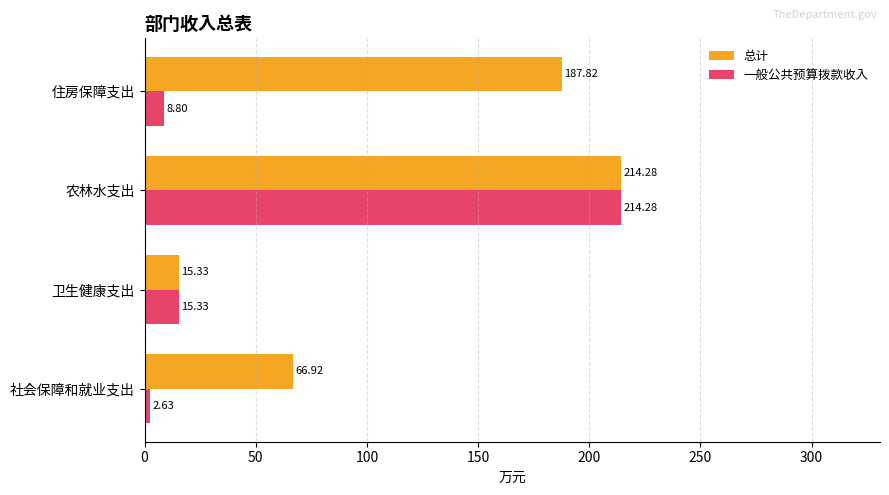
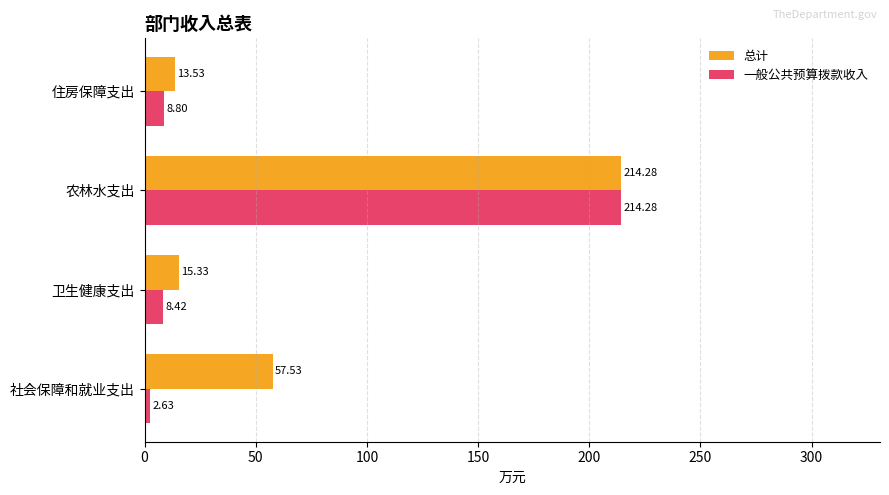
  {
    "总计": {
-     "住房保障支出": 187.82,
+     "住房保障支出": 13.53,
      "农林水支出": 214.28,
      "卫生健康支出": 15.33,
-     "社会保障和就业支出": 66.92
+     "社会保障和就业支出": 57.53
    },
    "一般公共预算拨款收入": {
      "住房保障支出": 8.80,
      "农林水支出": 214.28,
-     "卫生健康支出": 15.33,
+     "卫生健康支出": 8.42,
      "社会保障和就业支出": 2.63
    }
  }
